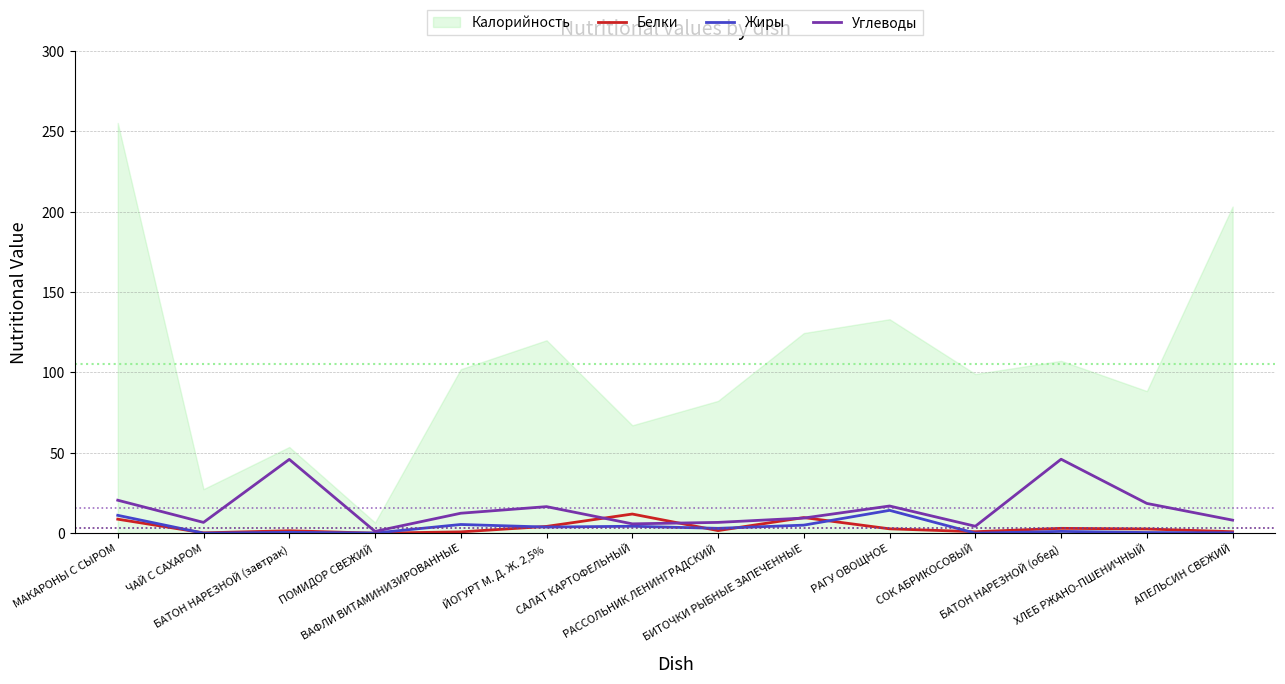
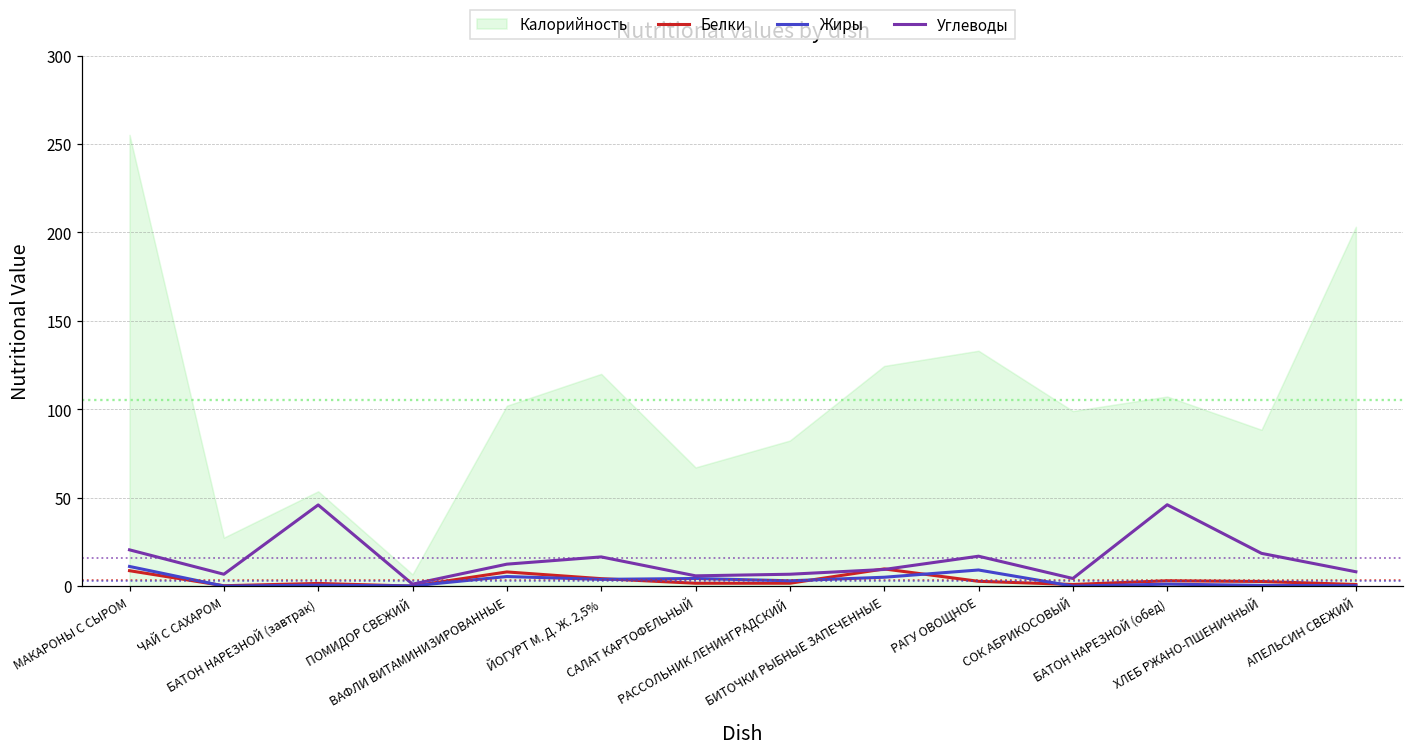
  {
    "Белки": {
      "МАКАРОНЫ С СЫРОМ": 9,
-     "ВАФЛИ ВИТАМИНИЗИРОВАННЫЕ": 1,
-     "САЛАТ КАРТОФЕЛЬНЫЙ": 12,
+     "ВАФЛИ ВИТАМИНИЗИРОВАННЫЕ": 8,
+     "САЛАТ КАРТОФЕЛЬНЫЙ": 2,
      "РАГУ ОВОЩНОЕ": 3,
      "БАТОН НАРЕЗНОЙ (обед)": 3,
      "ХЛЕБ РЖАНО-ПШЕНИЧНЫЙ": 3
    },
    "Калорийность": {
      "МАКАРОНЫ С СЫРОМ": 255,
      "ЧАЙ С САХАРОМ": 27,
      "БАТОН НАРЕЗНОЙ (завтрак)": 54,
      "ПОМИДОР СВЕЖИЙ": 7,
      "ВАФЛИ ВИТАМИНИЗИРОВАННЫЕ": 102,
      "ЙОГУРТ М. Д. Ж. 2,5%": 120,
      "САЛАТ КАРТОФЕЛЬНЫЙ": 67,
      "РАССОЛЬНИК ЛЕНИНГРАДСКИЙ": 82,
      "БИТОЧКИ РЫБНЫЕ ЗАПЕЧЕННЫЕ": 125,
      "РАГУ ОВОЩНОЕ": 133,
      "СОК АБРИКОСОВЫЙ": 99,
      "БАТОН НАРЕЗНОЙ (обед)": 107,
      "ХЛЕБ РЖАНО-ПШЕНИЧНЫЙ": 88,
      "АПЕЛЬСИН СВЕЖИЙ": 203
    },
    "Жиры": {
      "МАКАРОНЫ С СЫРОМ": 11,
      "ВАФЛИ ВИТАМИНИЗИРОВАННЫЕ": 5,
      "БИТОЧКИ РЫБНЫЕ ЗАПЕЧЕННЫЕ": 5,
-     "РАГУ ОВОЩНОЕ": 14,
+     "РАГУ ОВОЩНОЕ": 9,
      "БАТОН НАРЕЗНОЙ (обед)": 1,
      "ХЛЕБ РЖАНО-ПШЕНИЧНЫЙ": 0
    },
    "Углеводы": {
      "МАКАРОНЫ С СЫРОМ": 21,
      "ЧАЙ С САХАРОМ": 7,
      "БАТОН НАРЕЗНОЙ (завтрак)": 46,
      "ВАФЛИ ВИТАМИНИЗИРОВАННЫЕ": 12,
      "ЙОГУРТ М. Д. Ж. 2,5%": 17,
      "РАССОЛЬНИК ЛЕНИНГРАДСКИЙ": 7,
      "РАГУ ОВОЩНОЕ": 17,
      "СОК АБРИКОСОВЫЙ": 4,
      "БАТОН НАРЕЗНОЙ (обед)": 46,
      "ХЛЕБ РЖАНО-ПШЕНИЧНЫЙ": 19,
      "АПЕЛЬСИН СВЕЖИЙ": 8
    }
  }
